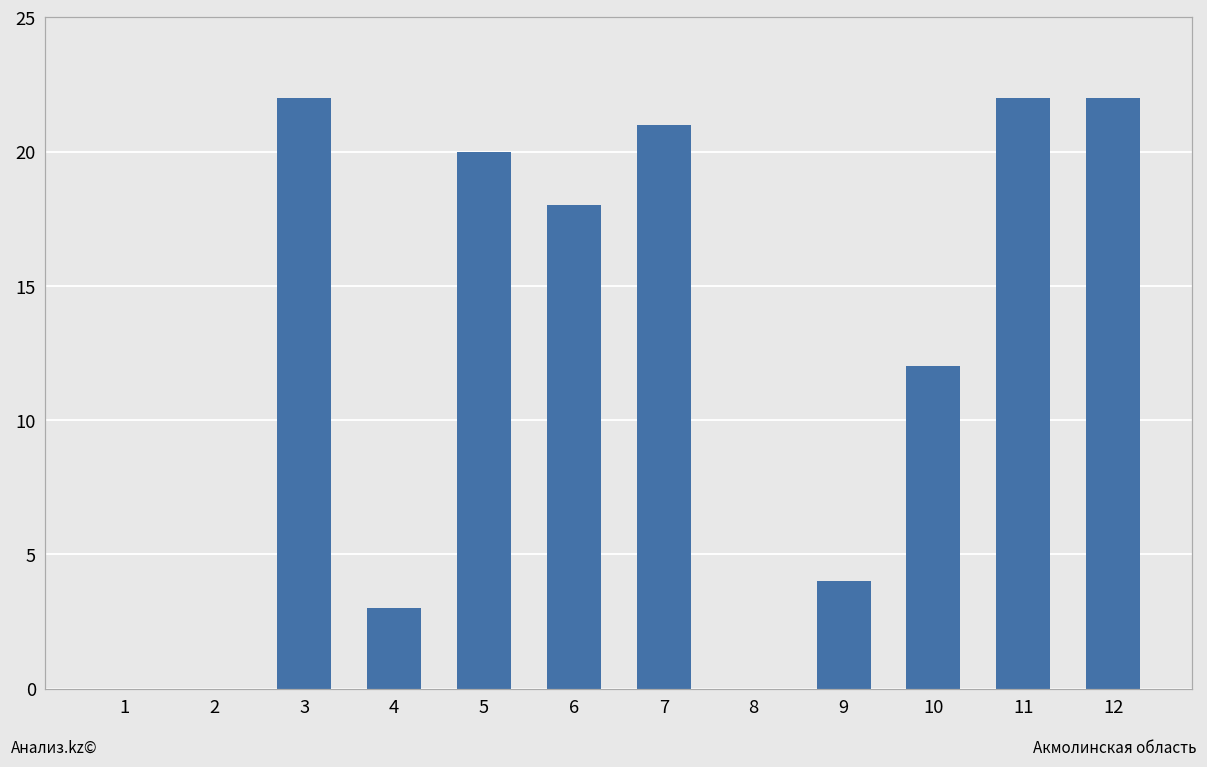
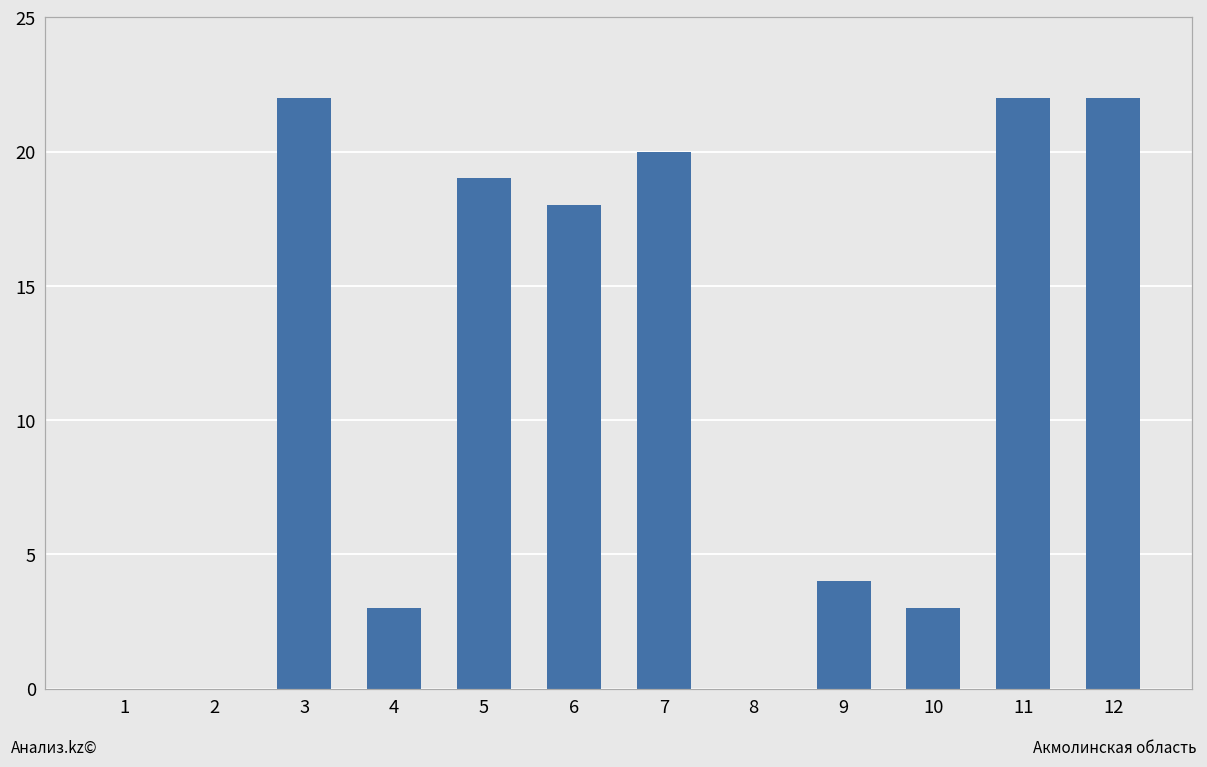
  {
    "1": 0,
    "2": 0,
    "3": 22,
    "4": 3,
-   "5": 20,
+   "5": 19,
    "6": 18,
-   "7": 21,
+   "7": 20,
    "8": 0,
    "9": 4,
-   "10": 12,
+   "10": 3,
    "11": 22,
    "12": 22
  }
